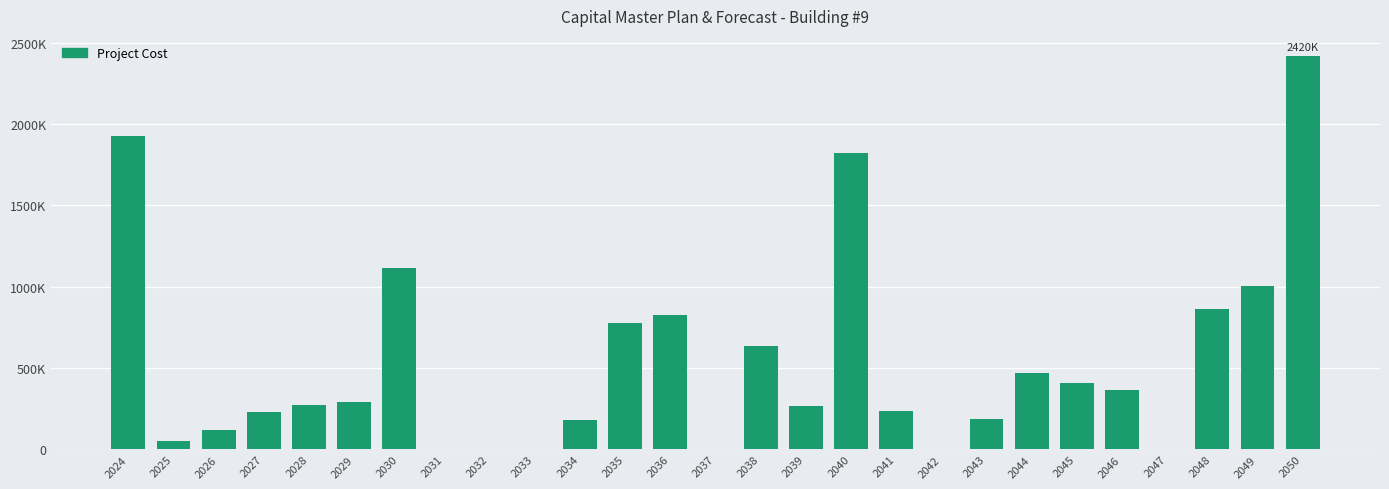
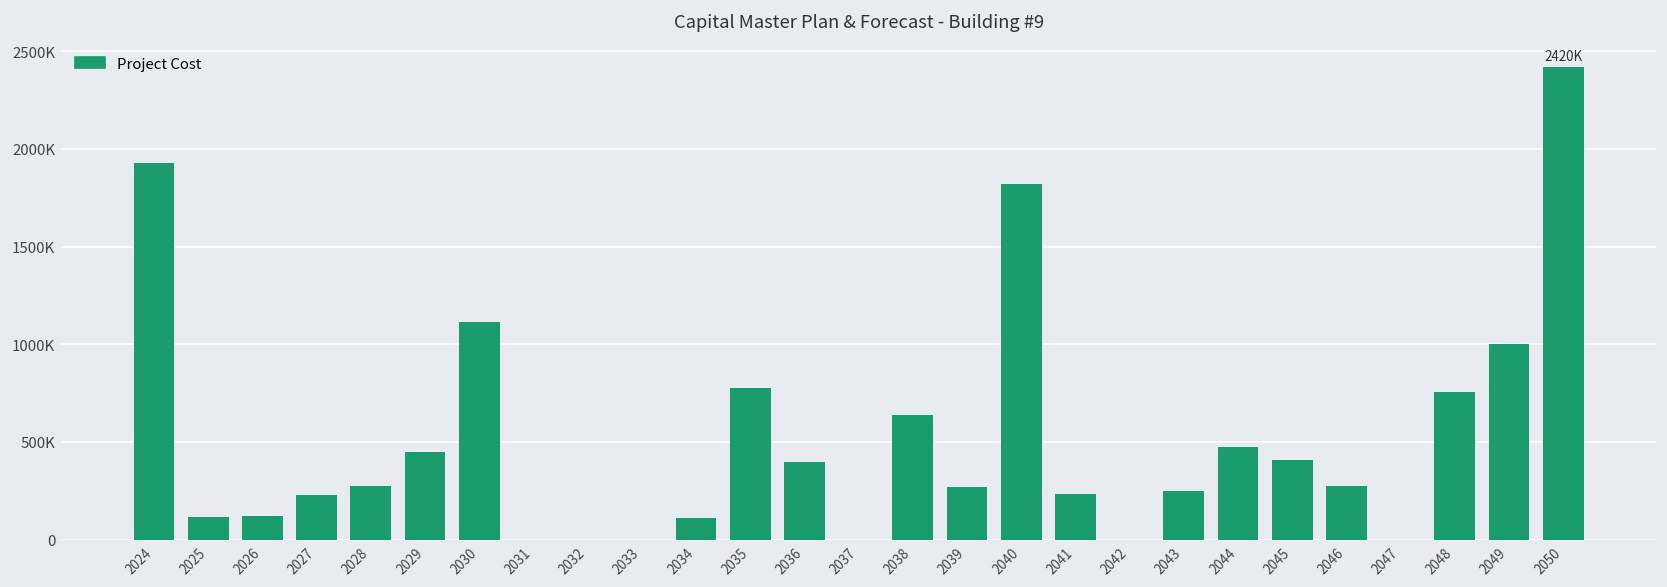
  {
    "2024": 1930000,
-   "2025": 50000,
+   "2025": 110000,
    "2026": 120000,
    "2027": 230000,
    "2028": 280000,
-   "2029": 290000,
+   "2029": 450000,
    "2030": 1110000,
    "2031": 0,
    "2032": 0,
    "2033": 0,
-   "2034": 180000,
+   "2034": 110000,
    "2035": 780000,
-   "2036": 820000,
+   "2036": 400000,
    "2037": 0,
    "2038": 640000,
    "2039": 270000,
    "2040": 1820000,
    "2041": 240000,
    "2042": 0,
-   "2043": 190000,
+   "2043": 250000,
    "2044": 470000,
    "2045": 410000,
-   "2046": 370000,
+   "2046": 270000,
    "2047": 0,
-   "2048": 860000,
+   "2048": 760000,
    "2049": 1000000
  }
